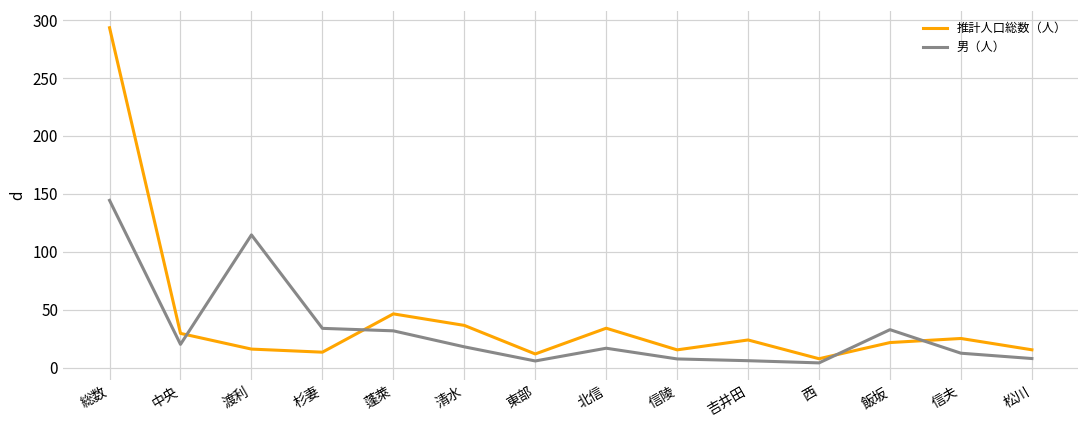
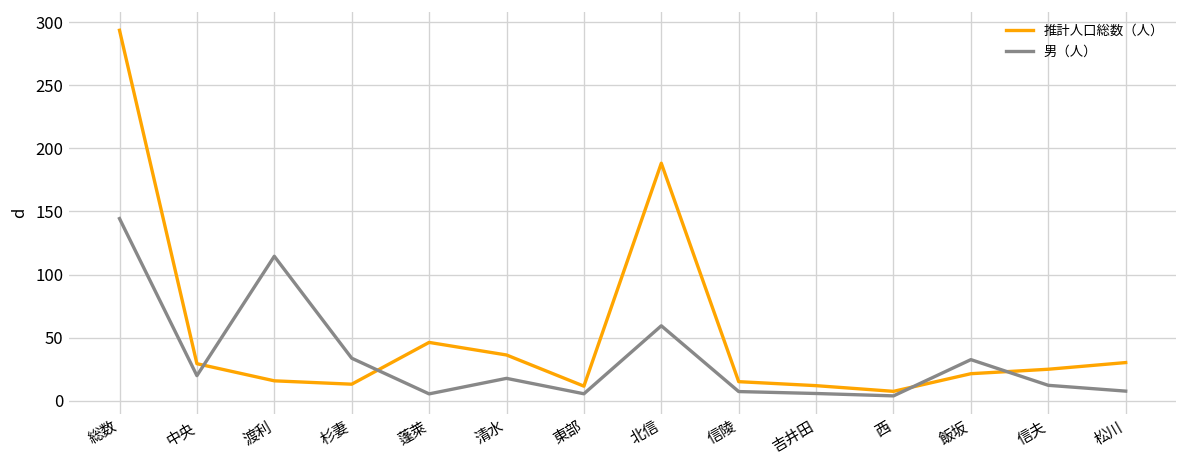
  {
    "推計人口総数（人）": {
      "総数": 293,
      "中央": 29,
      "渡利": 16,
      "杉妻": 13,
      "蓬萊": 46,
      "清水": 36,
      "東部": 12,
-     "北信": 34,
+     "北信": 188,
      "信陵": 15,
-     "吉井田": 24,
+     "吉井田": 12,
      "西": 8,
      "飯坂": 22,
      "信夫": 25,
-     "松川": 15
+     "松川": 30
    },
    "男（人）": {
      "総数": 144,
      "中央": 20,
      "渡利": 115,
      "杉妻": 34,
-     "蓬萊": 32,
+     "蓬萊": 6,
      "清水": 18,
      "東部": 6,
-     "北信": 17,
+     "北信": 60,
      "信陵": 7,
      "吉井田": 6,
      "西": 4,
      "飯坂": 33,
      "信夫": 12,
      "松川": 8
    }
  }
